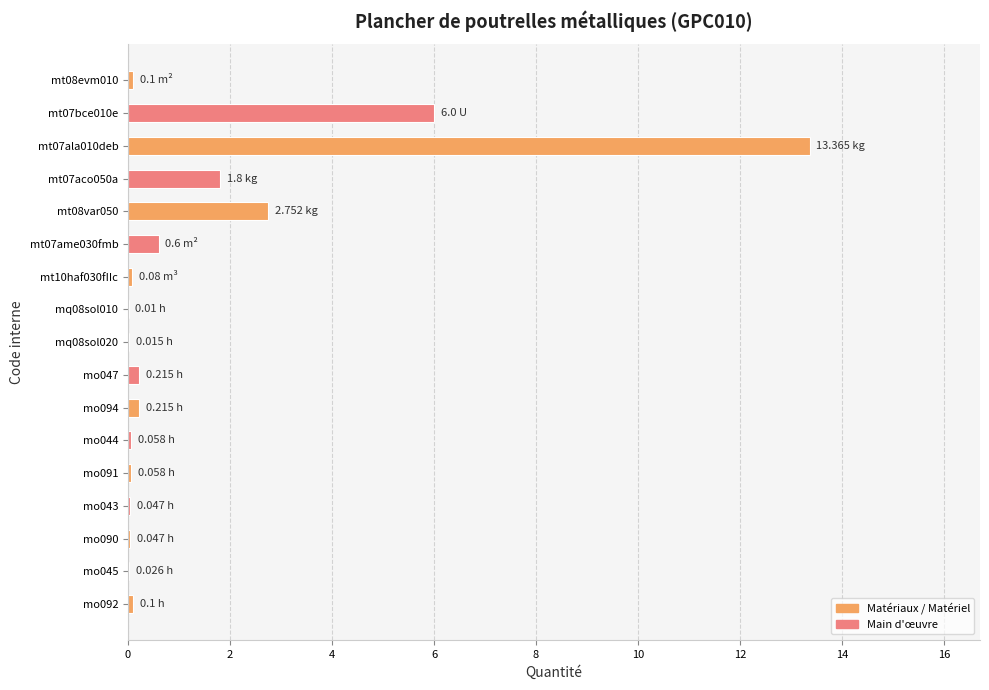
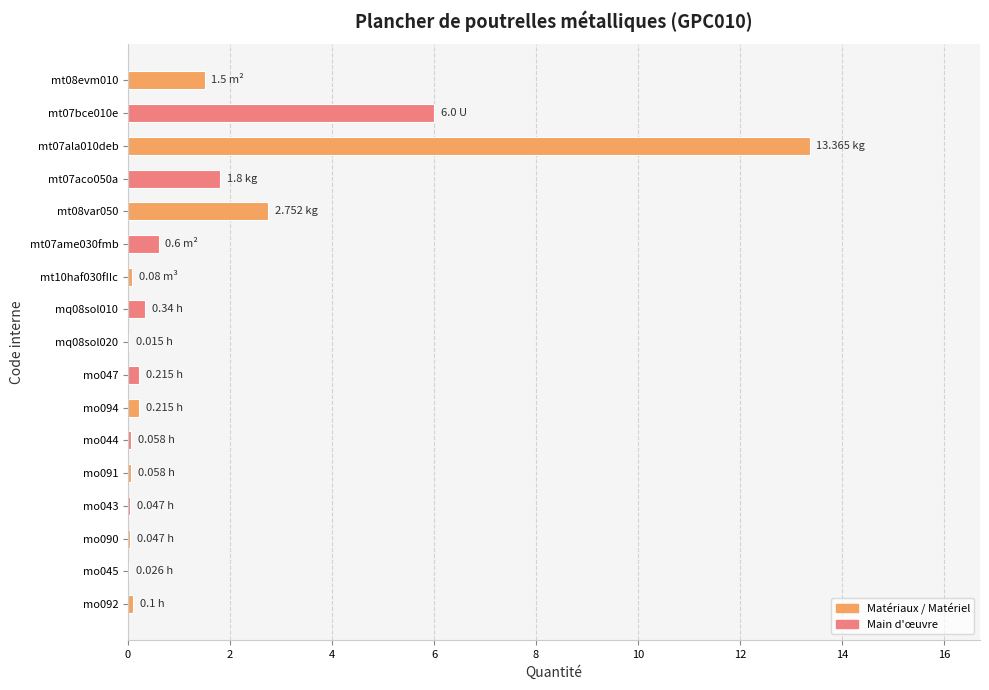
  {
-   "mt08evm010": 0.1,
+   "mt08evm010": 1.5,
    "mt07bce010e": 6.0,
    "mt07ala010deb": 13.365,
    "mt07aco050a": 1.8,
    "mt08var050": 2.752,
    "mt07ame030fmb": 0.6,
    "mt10haf030fIIc": 0.08,
-   "mq08sol010": 0.01,
+   "mq08sol010": 0.34,
    "mq08sol020": 0.015,
    "mo047": 0.215,
    "mo094": 0.215,
    "mo044": 0.058,
    "mo091": 0.058,
    "mo043": 0.047,
    "mo090": 0.047,
    "mo045": 0.026,
    "mo092": 0.1
  }
